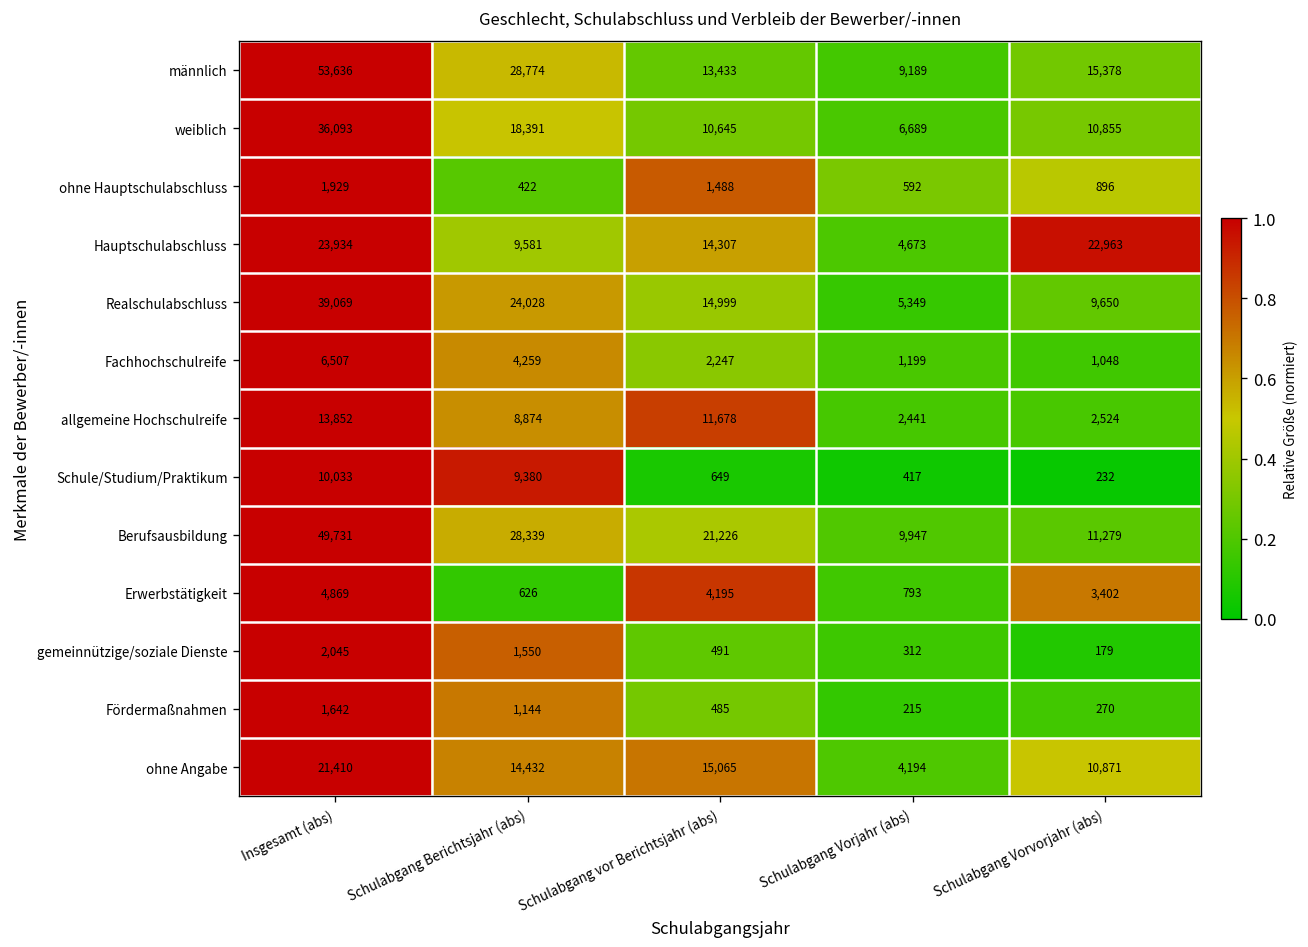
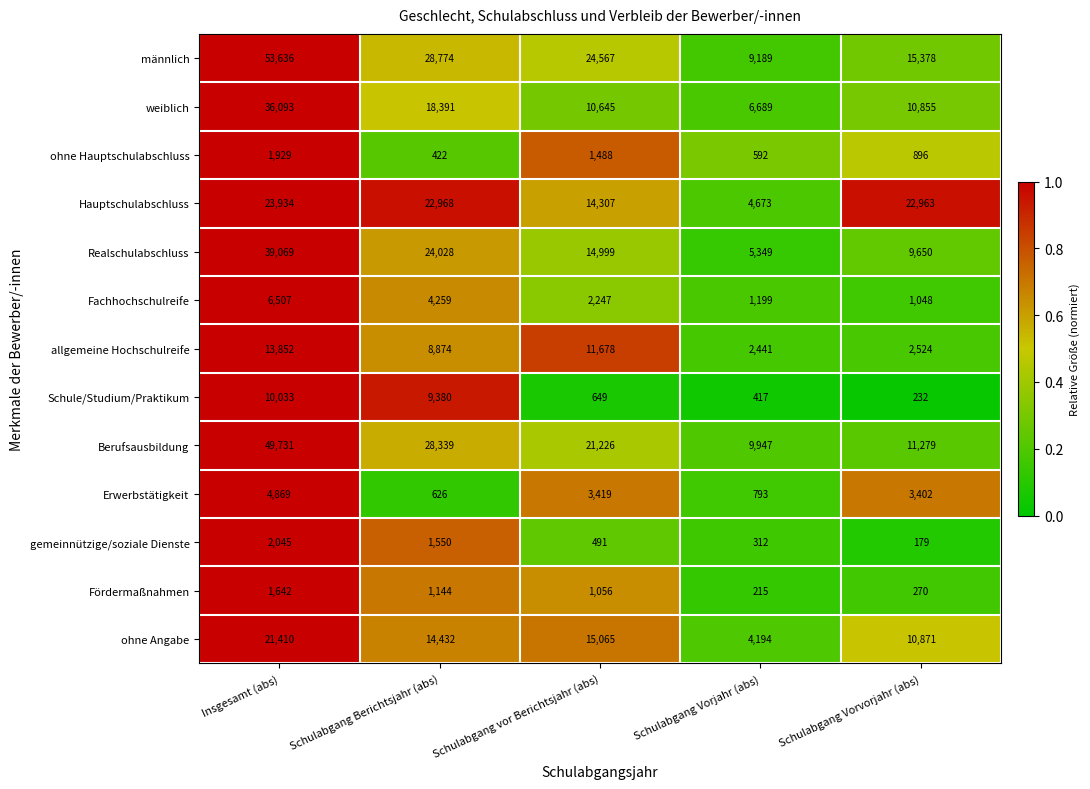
  {
    "männlich": {
      "Insgesamt (abs)": "53,636",
      "Schulabgang Berichtsjahr (abs)": "28,774",
-     "Schulabgang vor Berichtsjahr (abs)": "13,433",
+     "Schulabgang vor Berichtsjahr (abs)": "24,567",
      "Schulabgang Vorjahr (abs)": "9,189",
      "Schulabgang Vorvorjahr (abs)": "15,378"
    },
    "weiblich": {
      "Insgesamt (abs)": "36,093",
      "Schulabgang Berichtsjahr (abs)": "18,391",
      "Schulabgang vor Berichtsjahr (abs)": "10,645",
      "Schulabgang Vorjahr (abs)": "6,689",
      "Schulabgang Vorvorjahr (abs)": "10,855"
    },
    "ohne Hauptschulabschluss": {
      "Insgesamt (abs)": "1,929",
      "Schulabgang Berichtsjahr (abs)": "422",
      "Schulabgang vor Berichtsjahr (abs)": "1,488",
      "Schulabgang Vorjahr (abs)": "592",
      "Schulabgang Vorvorjahr (abs)": "896"
    },
    "Hauptschulabschluss": {
      "Insgesamt (abs)": "23,934",
-     "Schulabgang Berichtsjahr (abs)": "9,581",
+     "Schulabgang Berichtsjahr (abs)": "22,968",
      "Schulabgang vor Berichtsjahr (abs)": "14,307",
      "Schulabgang Vorjahr (abs)": "4,673",
      "Schulabgang Vorvorjahr (abs)": "22,963"
    },
    "Realschulabschluss": {
      "Insgesamt (abs)": "39,069",
      "Schulabgang Berichtsjahr (abs)": "24,028",
      "Schulabgang vor Berichtsjahr (abs)": "14,999",
      "Schulabgang Vorjahr (abs)": "5,349",
      "Schulabgang Vorvorjahr (abs)": "9,650"
    },
    "Fachhochschulreife": {
      "Insgesamt (abs)": "6,507",
      "Schulabgang Berichtsjahr (abs)": "4,259",
      "Schulabgang vor Berichtsjahr (abs)": "2,247",
      "Schulabgang Vorjahr (abs)": "1,199",
      "Schulabgang Vorvorjahr (abs)": "1,048"
    },
    "allgemeine Hochschulreife": {
      "Insgesamt (abs)": "13,852",
      "Schulabgang Berichtsjahr (abs)": "8,874",
      "Schulabgang vor Berichtsjahr (abs)": "11,678",
      "Schulabgang Vorjahr (abs)": "2,441",
      "Schulabgang Vorvorjahr (abs)": "2,524"
    },
    "Schule/Studium/Praktikum": {
      "Insgesamt (abs)": "10,033",
      "Schulabgang Berichtsjahr (abs)": "9,380",
      "Schulabgang vor Berichtsjahr (abs)": "649",
      "Schulabgang Vorjahr (abs)": "417",
      "Schulabgang Vorvorjahr (abs)": "232"
    },
    "Berufsausbildung": {
      "Insgesamt (abs)": "49,731",
      "Schulabgang Berichtsjahr (abs)": "28,339",
      "Schulabgang vor Berichtsjahr (abs)": "21,226",
      "Schulabgang Vorjahr (abs)": "9,947",
      "Schulabgang Vorvorjahr (abs)": "11,279"
    },
    "Erwerbstätigkeit": {
      "Insgesamt (abs)": "4,869",
      "Schulabgang Berichtsjahr (abs)": "626",
-     "Schulabgang vor Berichtsjahr (abs)": "4,195",
+     "Schulabgang vor Berichtsjahr (abs)": "3,419",
      "Schulabgang Vorjahr (abs)": "793",
      "Schulabgang Vorvorjahr (abs)": "3,402"
    },
    "gemeinnützige/soziale Dienste": {
      "Insgesamt (abs)": "2,045",
      "Schulabgang Berichtsjahr (abs)": "1,550",
      "Schulabgang vor Berichtsjahr (abs)": "491",
      "Schulabgang Vorjahr (abs)": "312",
      "Schulabgang Vorvorjahr (abs)": "179"
    },
    "Fördermaßnahmen": {
      "Insgesamt (abs)": "1,642",
      "Schulabgang Berichtsjahr (abs)": "1,144",
-     "Schulabgang vor Berichtsjahr (abs)": "485",
+     "Schulabgang vor Berichtsjahr (abs)": "1,056",
      "Schulabgang Vorjahr (abs)": "215",
      "Schulabgang Vorvorjahr (abs)": "270"
    },
    "ohne Angabe": {
      "Insgesamt (abs)": "21,410",
      "Schulabgang Berichtsjahr (abs)": "14,432",
      "Schulabgang vor Berichtsjahr (abs)": "15,065",
      "Schulabgang Vorjahr (abs)": "4,194",
      "Schulabgang Vorvorjahr (abs)": "10,871"
    }
  }
